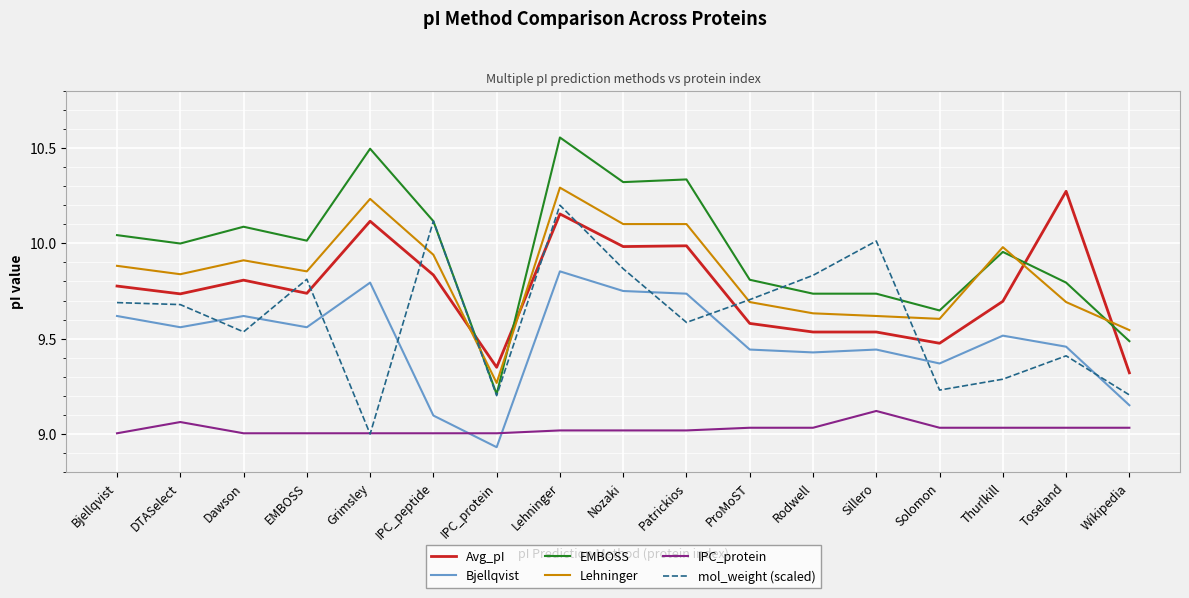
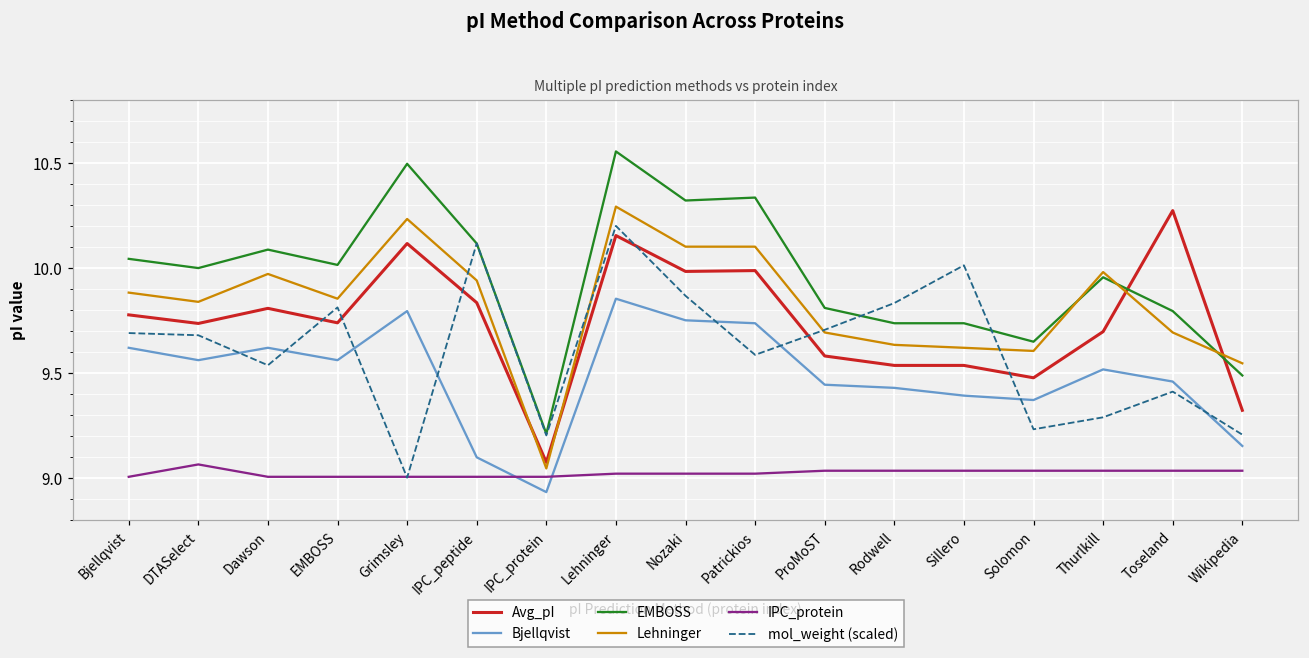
  {
    "Avg_pI": {
      "Bjellqvist": 9.78,
      "DTASelect": 9.74,
      "Dawson": 9.81,
      "EMBOSS": 9.74,
      "Grimsley": 10.12,
      "IPC_peptide": 9.83,
-     "IPC_protein": 9.35,
+     "IPC_protein": 9.07,
      "Lehninger": 10.15,
      "Nozaki": 9.98,
      "Patrickios": 9.99,
      "ProMoST": 9.58,
      "Rodwell": 9.54,
      "Sillero": 9.54,
      "Solomon": 9.48,
      "Thurlkill": 9.70,
      "Toseland": 10.27,
      "Wikipedia": 9.32
    },
    "Bjellqvist": {
      "Bjellqvist": 9.62,
      "DTASelect": 9.56,
      "Dawson": 9.62,
      "EMBOSS": 9.56,
      "Grimsley": 9.79,
      "IPC_peptide": 9.10,
      "IPC_protein": 8.93,
      "Lehninger": 9.85,
      "Nozaki": 9.75,
      "Patrickios": 9.74,
      "ProMoST": 9.44,
      "Rodwell": 9.43,
-     "Sillero": 9.44,
+     "Sillero": 9.39,
      "Solomon": 9.37,
      "Thurlkill": 9.52,
      "Toseland": 9.46,
      "Wikipedia": 9.15
    },
    "EMBOSS": {
      "Bjellqvist": 10.04,
      "DTASelect": 10.00,
      "Dawson": 10.09,
      "EMBOSS": 10.01,
      "Grimsley": 10.50,
      "Lehninger": 10.56,
      "Nozaki": 10.32,
      "Patrickios": 10.34,
      "ProMoST": 9.81,
      "Rodwell": 9.74,
      "Sillero": 9.74,
      "Solomon": 9.65,
      "Thurlkill": 9.96,
      "Toseland": 9.79,
      "Wikipedia": 9.49
    },
    "Lehninger": {
      "Bjellqvist": 9.88,
      "DTASelect": 9.84,
-     "Dawson": 9.91,
+     "Dawson": 9.97,
      "EMBOSS": 9.85,
      "Grimsley": 10.23,
      "IPC_peptide": 9.94,
-     "IPC_protein": 9.27,
+     "IPC_protein": 9.04,
      "Lehninger": 10.29,
      "Nozaki": 10.10,
      "Patrickios": 10.10,
      "Rodwell": 9.63,
      "Sillero": 9.62,
      "Solomon": 9.60,
      "Thurlkill": 9.98,
      "Toseland": 9.69,
      "Wikipedia": 9.55
    },
    "IPC_protein": {
      "Bjellqvist": 9.00,
      "DTASelect": 9.06,
      "Dawson": 9.00,
      "EMBOSS": 9.00,
      "IPC_peptide": 9.00,
      "IPC_protein": 9.00,
      "Lehninger": 9.02,
      "Nozaki": 9.02,
      "Patrickios": 9.02,
      "ProMoST": 9.03,
      "Rodwell": 9.03,
-     "Sillero": 9.12,
+     "Sillero": 9.03,
      "Solomon": 9.03,
      "Thurlkill": 9.03,
      "Toseland": 9.03,
      "Wikipedia": 9.03
    },
    "mol_weight (scaled)": {
      "Bjellqvist": 9.69,
      "DTASelect": 9.68,
      "Dawson": 9.54,
      "EMBOSS": 9.81,
      "Lehninger": 10.20,
      "Nozaki": 9.87,
      "Patrickios": 9.59,
      "Rodwell": 9.83,
      "Sillero": 10.01,
      "Solomon": 9.23,
      "Thurlkill": 9.29,
      "Toseland": 9.41,
      "Wikipedia": 9.21
    }
  }
